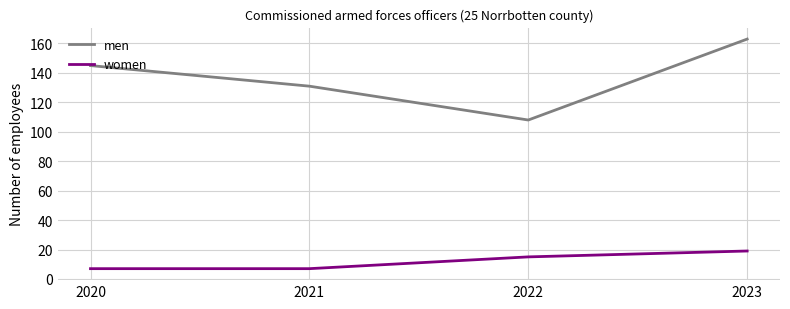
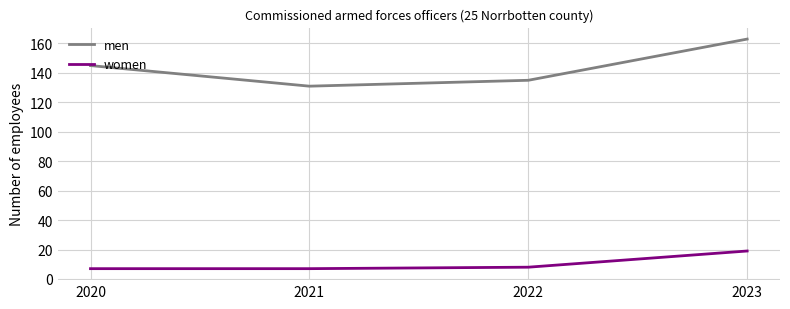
  {
    "men": {
      "2020": 145,
      "2021": 131,
-     "2022": 108,
+     "2022": 135,
      "2023": 163
    },
    "women": {
      "2020": 7,
      "2021": 7,
-     "2022": 15,
+     "2022": 8,
      "2023": 19
    }
  }
